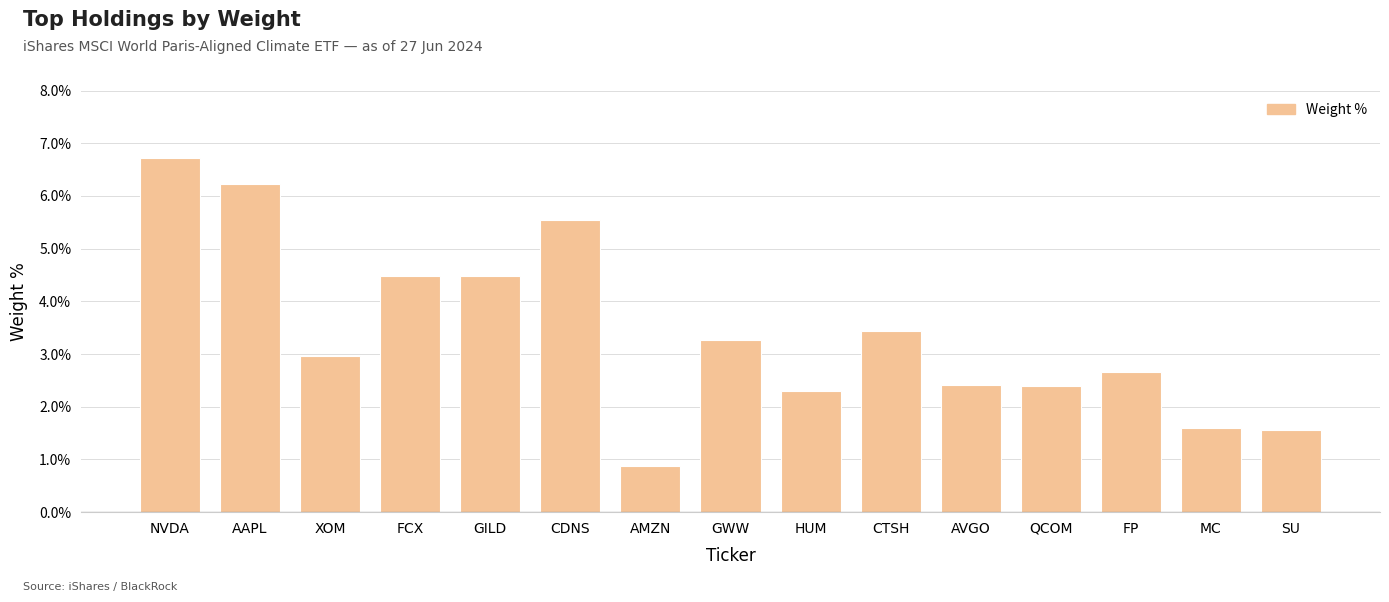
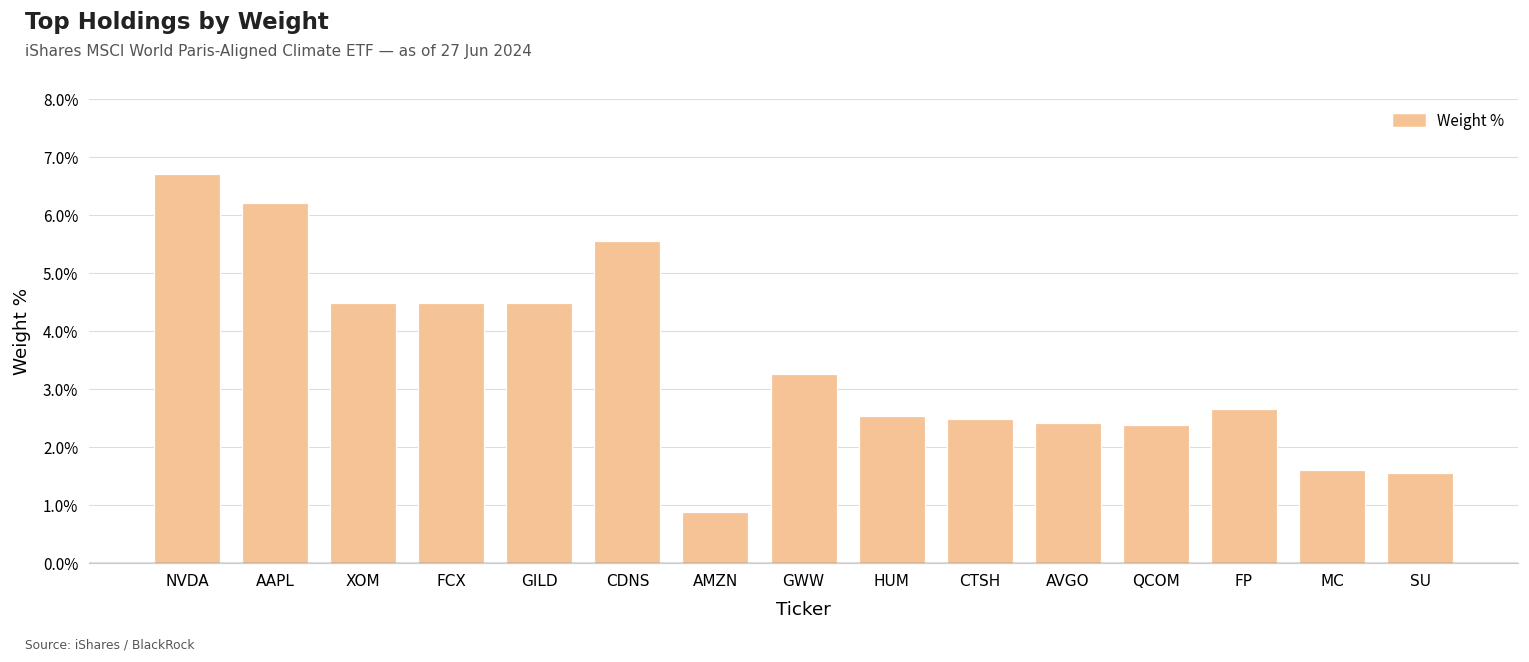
  {
    "NVDA": "6.7%",
    "AAPL": "6.2%",
-   "XOM": "3.0%",
+   "XOM": "4.5%",
    "FCX": "4.5%",
    "GILD": "4.5%",
    "CDNS": "5.6%",
    "AMZN": "0.9%",
    "GWW": "3.3%",
-   "HUM": "2.3%",
-   "CTSH": "3.4%",
+   "HUM": "2.5%",
+   "CTSH": "2.5%",
    "AVGO": "2.4%",
    "QCOM": "2.4%",
    "FP": "2.7%",
    "MC": "1.6%",
    "SU": "1.6%"
  }
